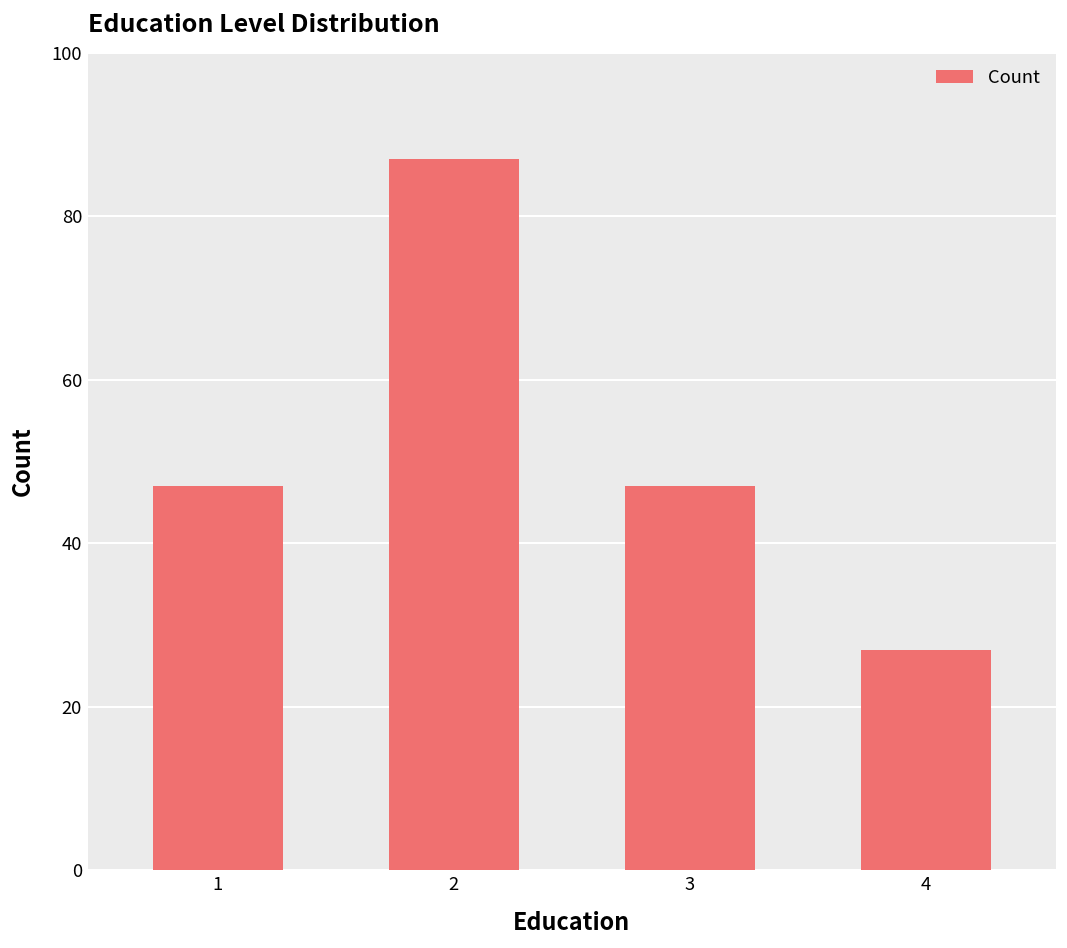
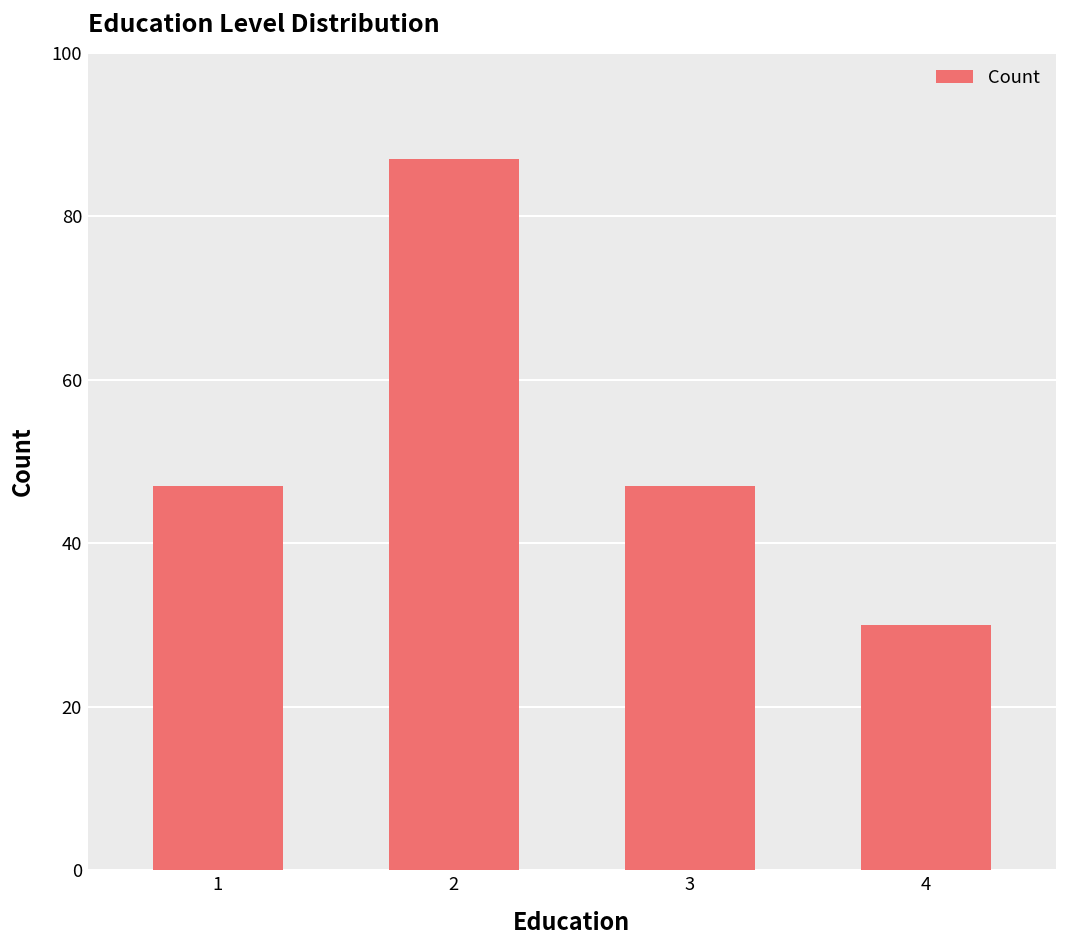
  {
    "1": 47,
    "2": 87,
    "3": 47,
-   "4": 27
+   "4": 30
  }
